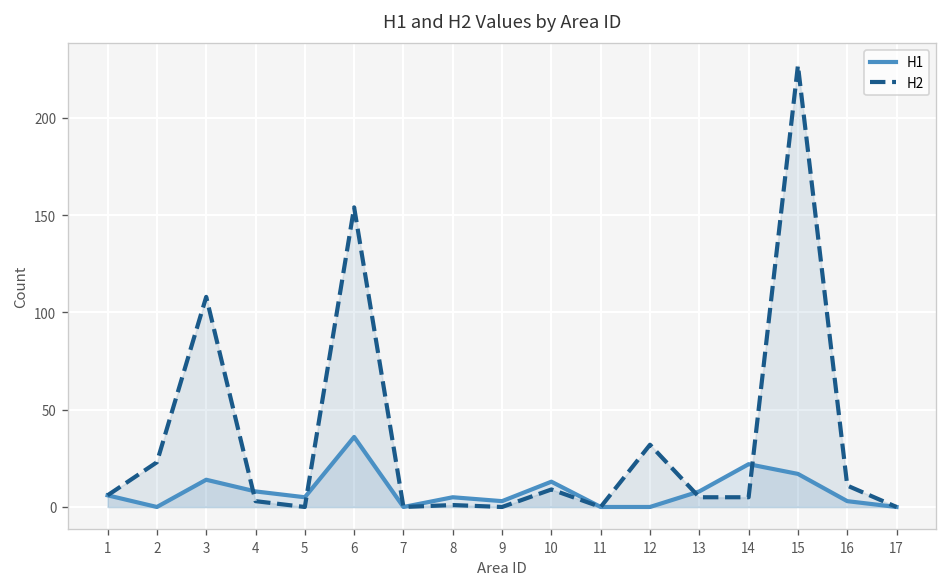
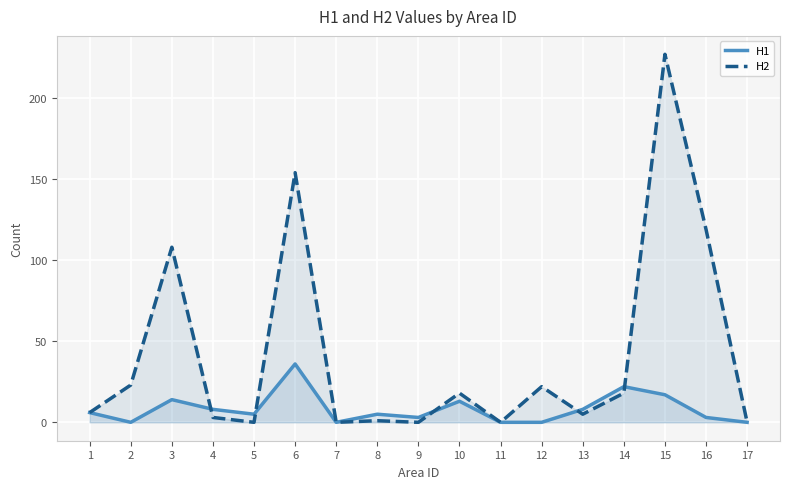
  {
    "H1": {
      "2": 0,
      "3": 14,
      "4": 8,
      "5": 5,
      "6": 36,
      "8": 5,
      "9": 3,
      "10": 13,
      "12": 0,
      "13": 8,
      "14": 22,
      "15": 17,
      "16": 3
    },
    "H2": {
      "2": 23,
      "3": 108,
      "4": 3,
      "5": 0,
      "6": 154,
      "8": 1,
      "9": 0,
-     "10": 9,
-     "12": 32,
+     "10": 18,
+     "12": 22,
      "13": 5,
-     "14": 5,
+     "14": 18,
      "15": 227,
-     "16": 11
+     "16": 119
    }
  }
